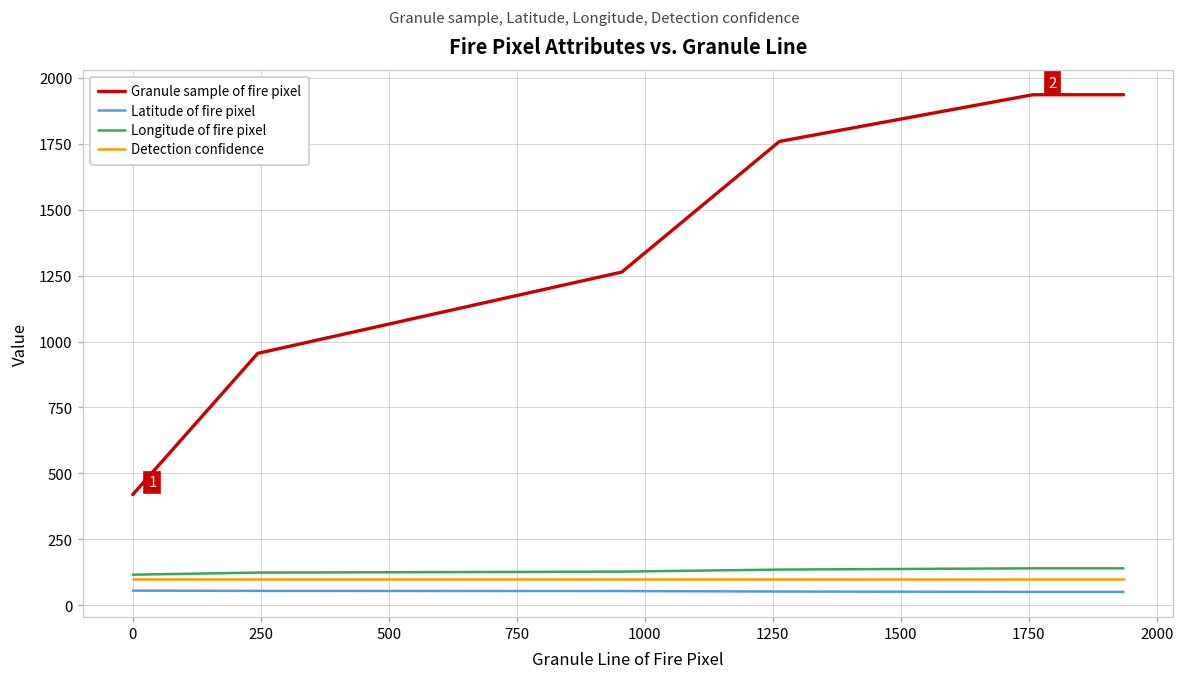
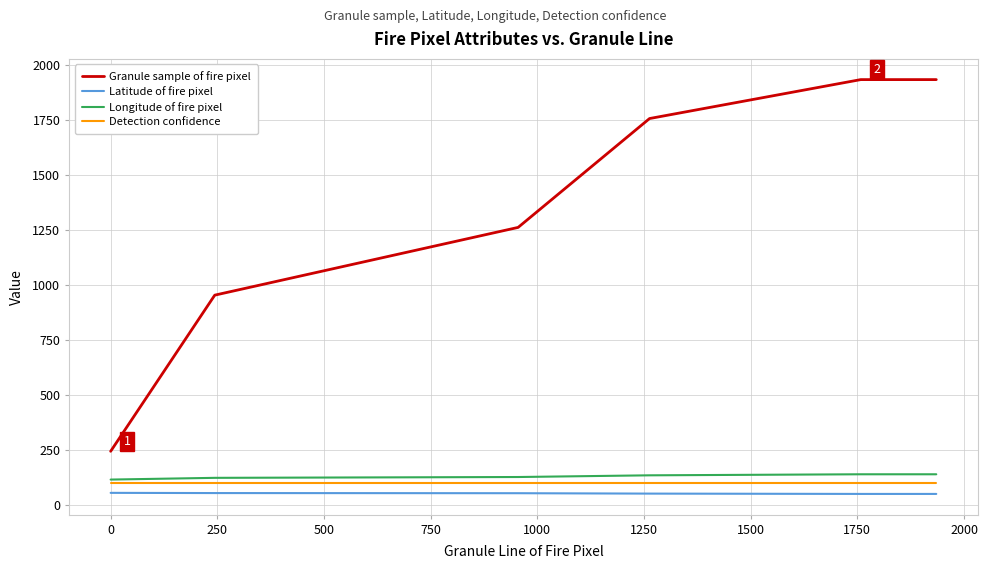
  {
    "Granule sample of fire pixel": {
-     "0": 420
+     "0": 250
    },
    "Latitude of fire pixel": {
      "0": 60
    },
    "Longitude of fire pixel": {
      "0": 120
    },
    "Detection confidence": {
      "0": 100
    }
  }
